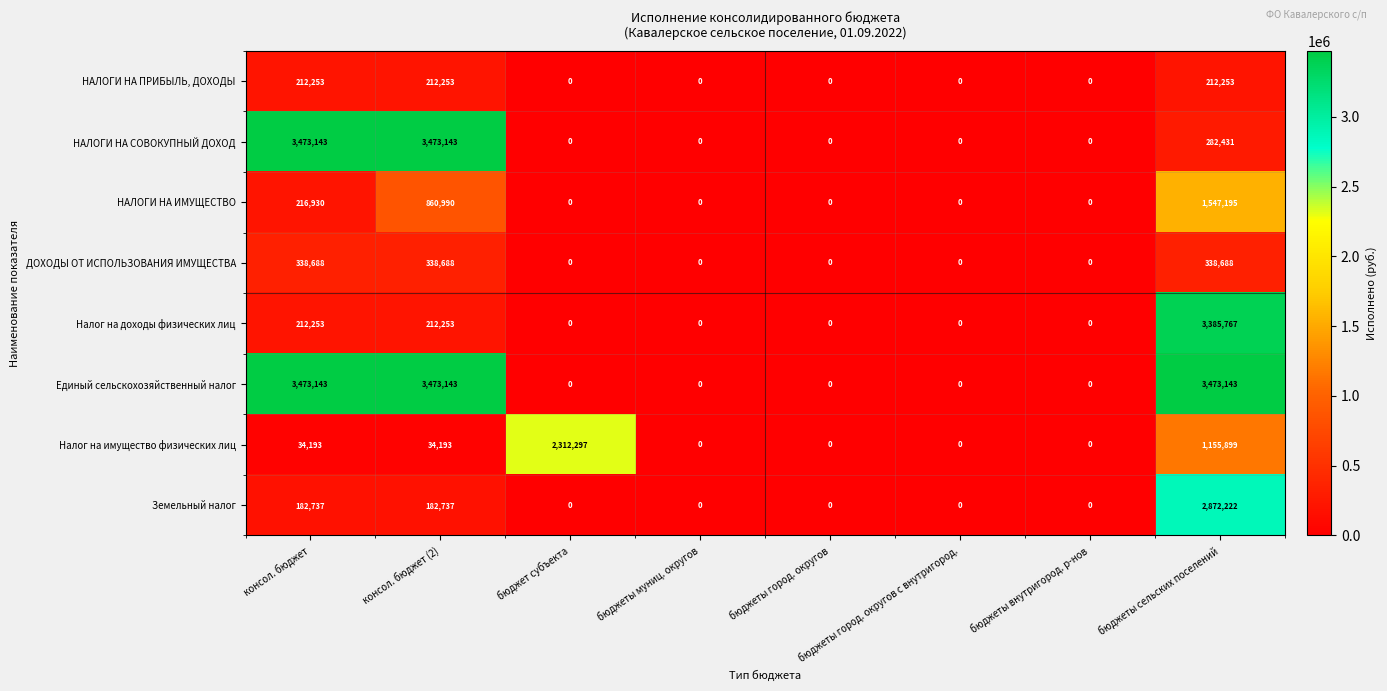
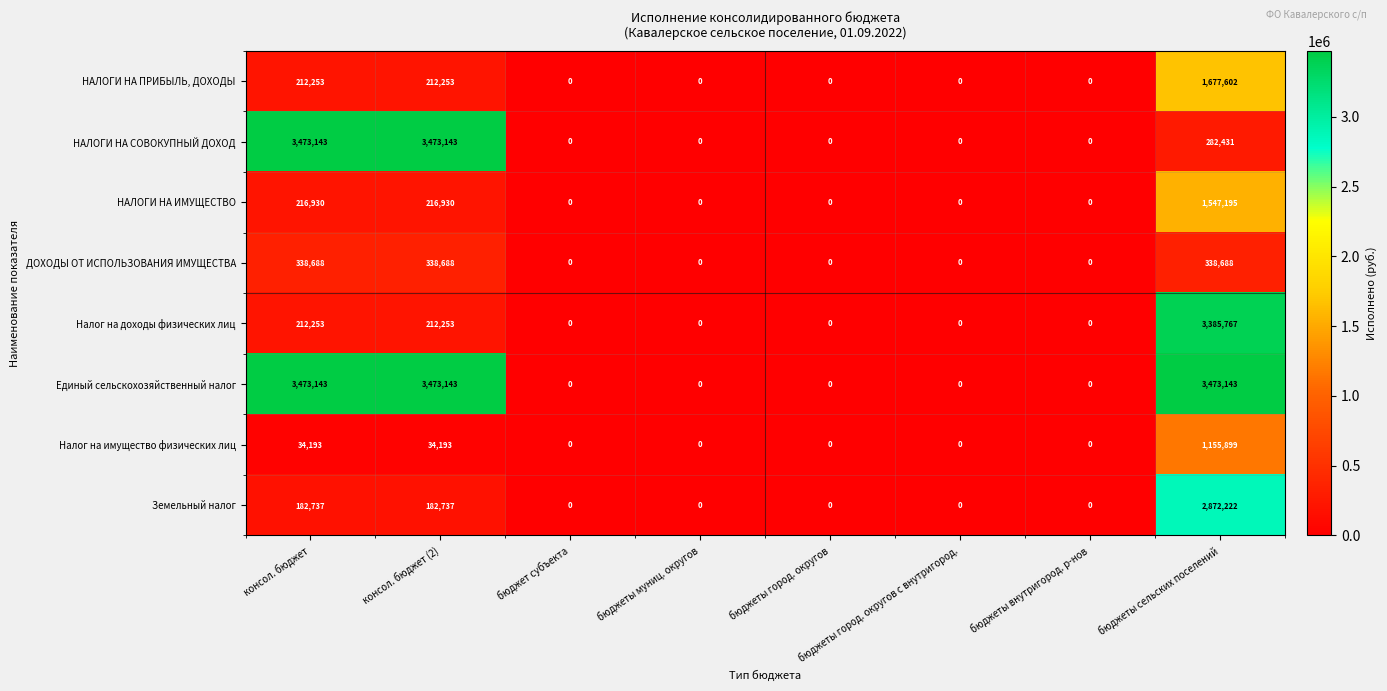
  {
    "НАЛОГИ НА ПРИБЫЛЬ, ДОХОДЫ": {
      "консол. бюджет": "212,253",
      "консол. бюджет (2)": "212,253",
      "бюджет субъекта": "0",
      "бюджеты муниц. округов": "0",
      "бюджеты город. округов": "0",
      "бюджеты город. округов с внутригород.": "0",
      "бюджеты внутригород. р-нов": "0",
-     "бюджеты сельских поселений": "212,253"
+     "бюджеты сельских поселений": "1,677,602"
    },
    "НАЛОГИ НА СОВОКУПНЫЙ ДОХОД": {
      "консол. бюджет": "3,473,143",
      "консол. бюджет (2)": "3,473,143",
      "бюджет субъекта": "0",
      "бюджеты муниц. округов": "0",
      "бюджеты город. округов": "0",
      "бюджеты город. округов с внутригород.": "0",
      "бюджеты внутригород. р-нов": "0",
      "бюджеты сельских поселений": "282,431"
    },
    "НАЛОГИ НА ИМУЩЕСТВО": {
      "консол. бюджет": "216,930",
-     "консол. бюджет (2)": "860,990",
+     "консол. бюджет (2)": "216,930",
      "бюджет субъекта": "0",
      "бюджеты муниц. округов": "0",
      "бюджеты город. округов": "0",
      "бюджеты город. округов с внутригород.": "0",
      "бюджеты внутригород. р-нов": "0",
      "бюджеты сельских поселений": "1,547,195"
    },
    "ДОХОДЫ ОТ ИСПОЛЬЗОВАНИЯ ИМУЩЕСТВА": {
      "консол. бюджет": "338,688",
      "консол. бюджет (2)": "338,688",
      "бюджет субъекта": "0",
      "бюджеты муниц. округов": "0",
      "бюджеты город. округов": "0",
      "бюджеты город. округов с внутригород.": "0",
      "бюджеты внутригород. р-нов": "0",
      "бюджеты сельских поселений": "338,688"
    },
    "Налог на доходы физических лиц": {
      "консол. бюджет": "212,253",
      "консол. бюджет (2)": "212,253",
      "бюджет субъекта": "0",
      "бюджеты муниц. округов": "0",
      "бюджеты город. округов": "0",
      "бюджеты город. округов с внутригород.": "0",
      "бюджеты внутригород. р-нов": "0",
      "бюджеты сельских поселений": "3,385,767"
    },
    "Единый сельскохозяйственный налог": {
      "консол. бюджет": "3,473,143",
      "консол. бюджет (2)": "3,473,143",
      "бюджет субъекта": "0",
      "бюджеты муниц. округов": "0",
      "бюджеты город. округов": "0",
      "бюджеты город. округов с внутригород.": "0",
      "бюджеты внутригород. р-нов": "0",
      "бюджеты сельских поселений": "3,473,143"
    },
    "Налог на имущество физических лиц": {
      "консол. бюджет": "34,193",
      "консол. бюджет (2)": "34,193",
-     "бюджет субъекта": "2,312,297",
+     "бюджет субъекта": "0",
      "бюджеты муниц. округов": "0",
      "бюджеты город. округов": "0",
      "бюджеты город. округов с внутригород.": "0",
      "бюджеты внутригород. р-нов": "0",
      "бюджеты сельских поселений": "1,155,899"
    },
    "Земельный налог": {
      "консол. бюджет": "182,737",
      "консол. бюджет (2)": "182,737",
      "бюджет субъекта": "0",
      "бюджеты муниц. округов": "0",
      "бюджеты город. округов": "0",
      "бюджеты город. округов с внутригород.": "0",
      "бюджеты внутригород. р-нов": "0",
      "бюджеты сельских поселений": "2,872,222"
    }
  }
